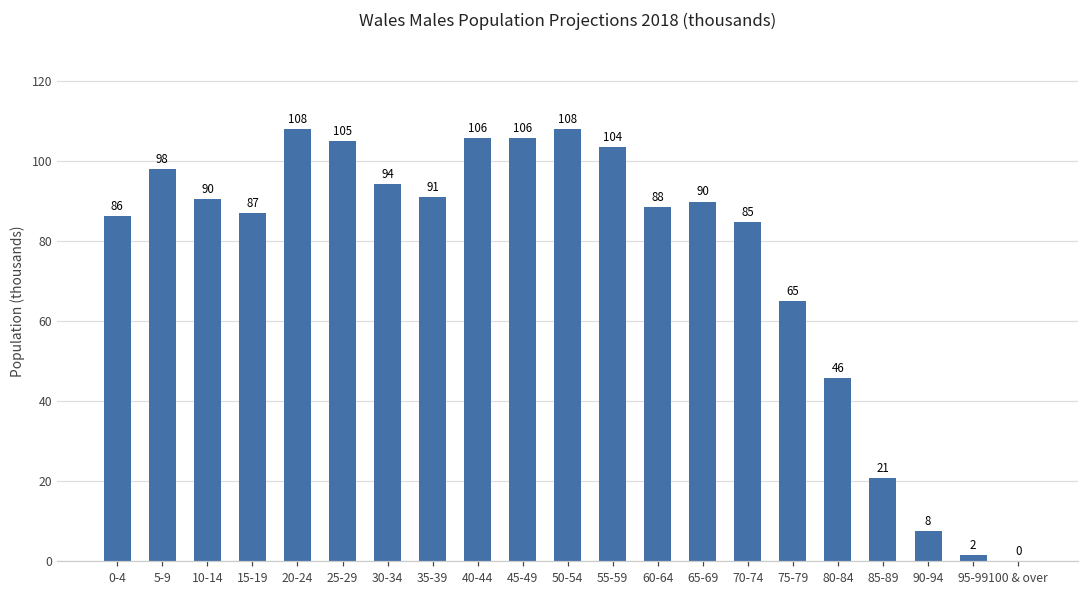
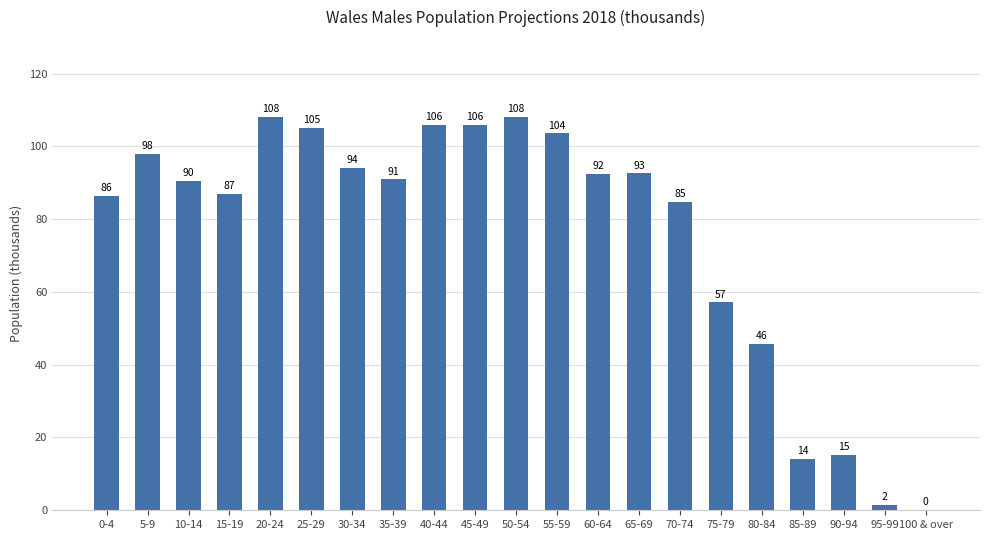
  {
    "0-4": 86,
    "5-9": 98,
    "10-14": 90,
    "15-19": 87,
    "20-24": 108,
    "25-29": 105,
    "30-34": 94,
    "35-39": 91,
    "40-44": 106,
    "45-49": 106,
    "50-54": 108,
    "55-59": 104,
-   "60-64": 88,
-   "65-69": 90,
+   "60-64": 92,
+   "65-69": 93,
    "70-74": 85,
-   "75-79": 65,
+   "75-79": 57,
    "80-84": 46,
-   "85-89": 21,
-   "90-94": 8,
+   "85-89": 14,
+   "90-94": 15,
    "95-99": 2,
    "100 & over": 0
  }
